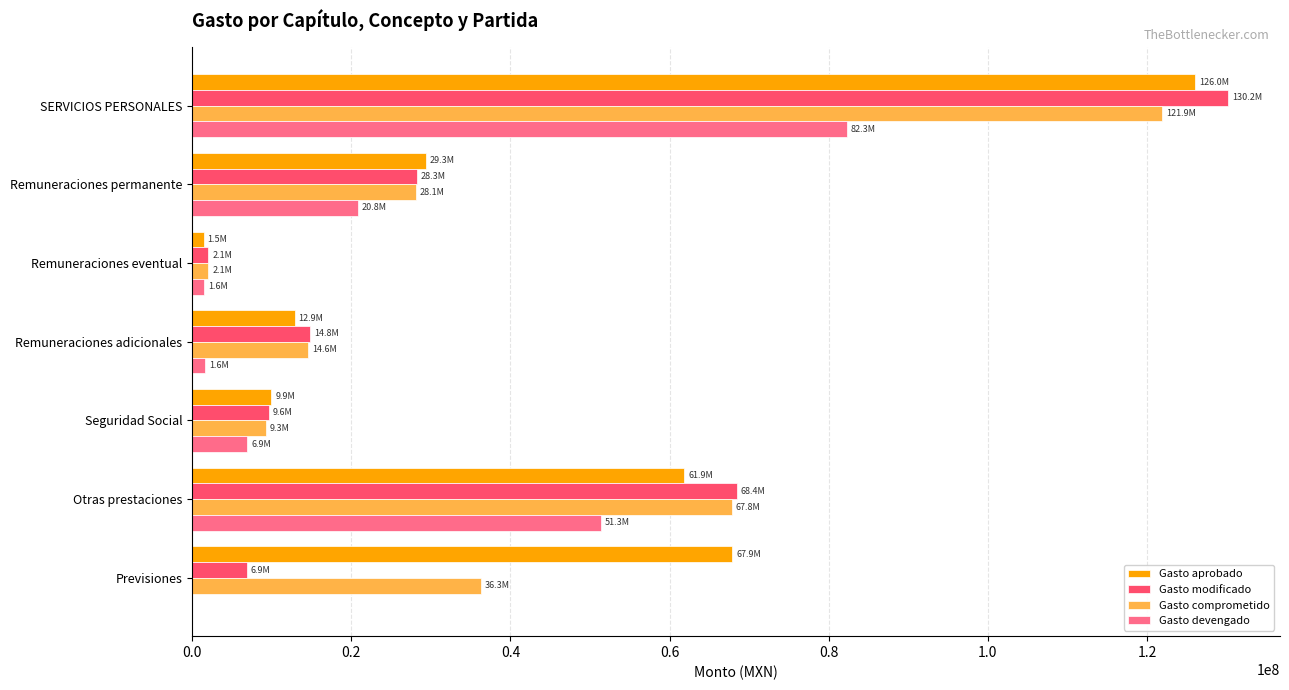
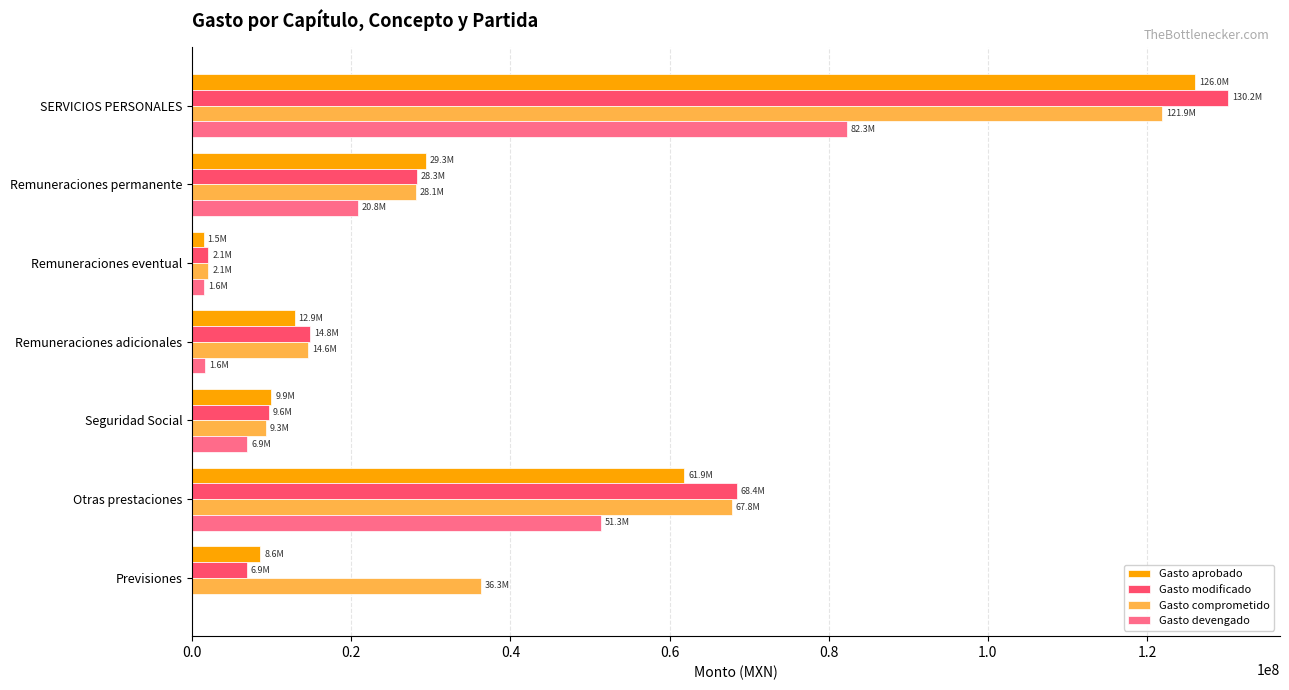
  {
    "Gasto aprobado": {
      "SERVICIOS PERSONALES": "126.0M",
      "Remuneraciones permanente": "29.3M",
      "Remuneraciones eventual": "1.5M",
      "Remuneraciones adicionales": "12.9M",
      "Seguridad Social": "9.9M",
      "Otras prestaciones": "61.9M",
-     "Previsiones": "67.9M"
+     "Previsiones": "8.6M"
    },
    "Gasto comprometido": {
      "SERVICIOS PERSONALES": "121.9M",
      "Remuneraciones permanente": "28.1M",
      "Remuneraciones eventual": "2.1M",
      "Remuneraciones adicionales": "14.6M",
      "Seguridad Social": "9.3M",
      "Otras prestaciones": "67.8M",
      "Previsiones": "36.3M"
    }
  }
